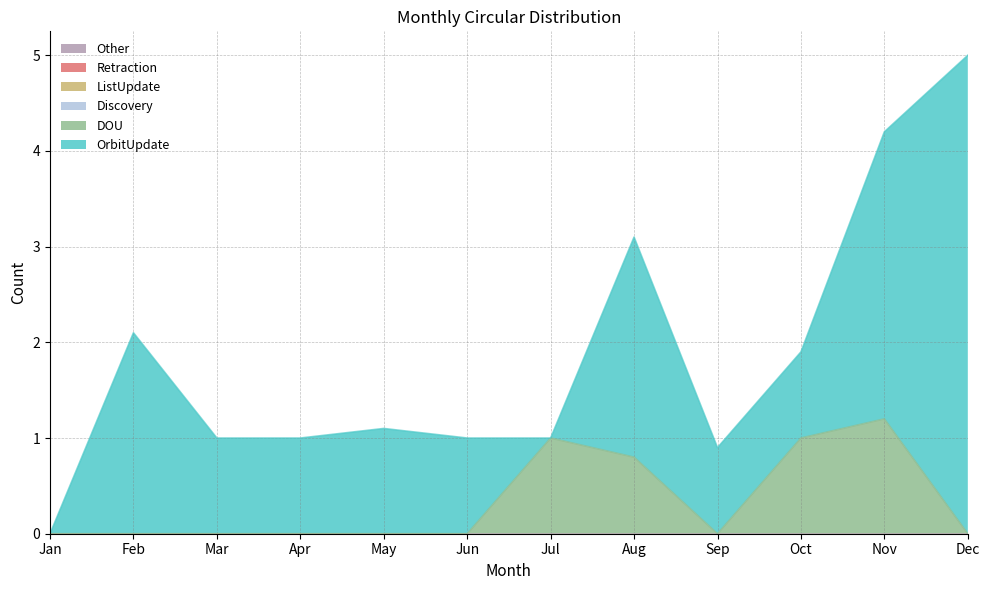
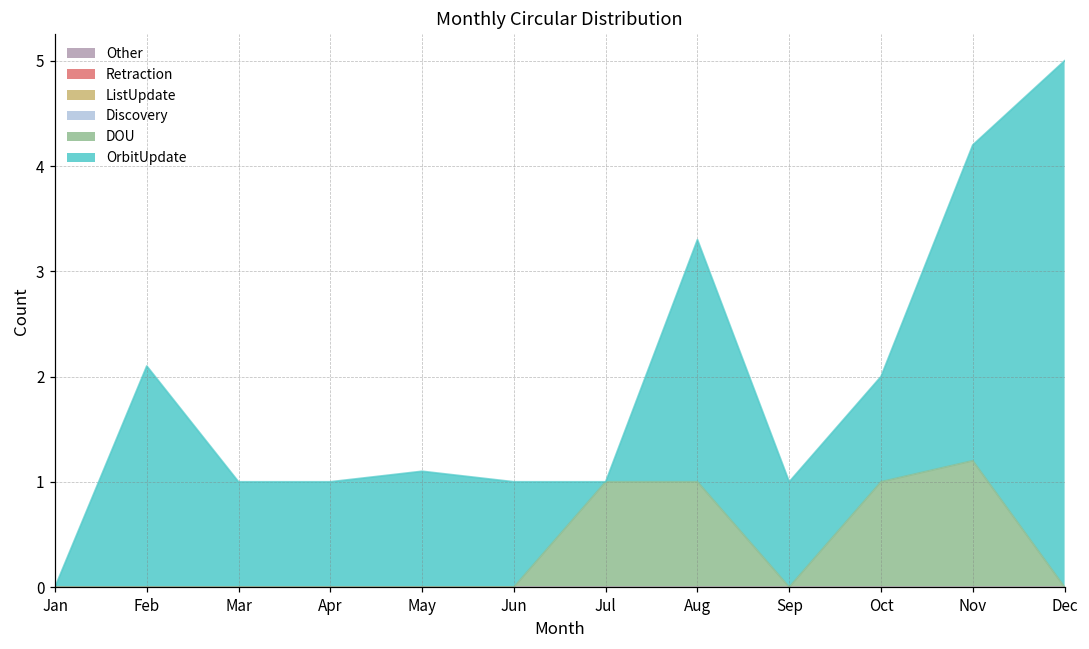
  {
    "Discovery": {
      "Jul": 0.0,
      "Aug": 0.0,
      "Oct": 0.0,
      "Nov": 0.0
    },
    "DOU": {
-     "Aug": 0.8,
+     "Aug": 1.0,
      "Oct": 1.0,
      "Nov": 1.2
    },
    "OrbitUpdate": {
      "Feb": 2.1,
      "Mar": 1.0,
      "Apr": 1.0,
      "May": 1.1,
      "Jun": 1.0,
      "Aug": 2.3,
-     "Sep": 0.9,
-     "Oct": 0.9,
+     "Sep": 1.0,
+     "Oct": 1.0,
      "Nov": 3.0,
      "Dec": 5.0
    }
  }
